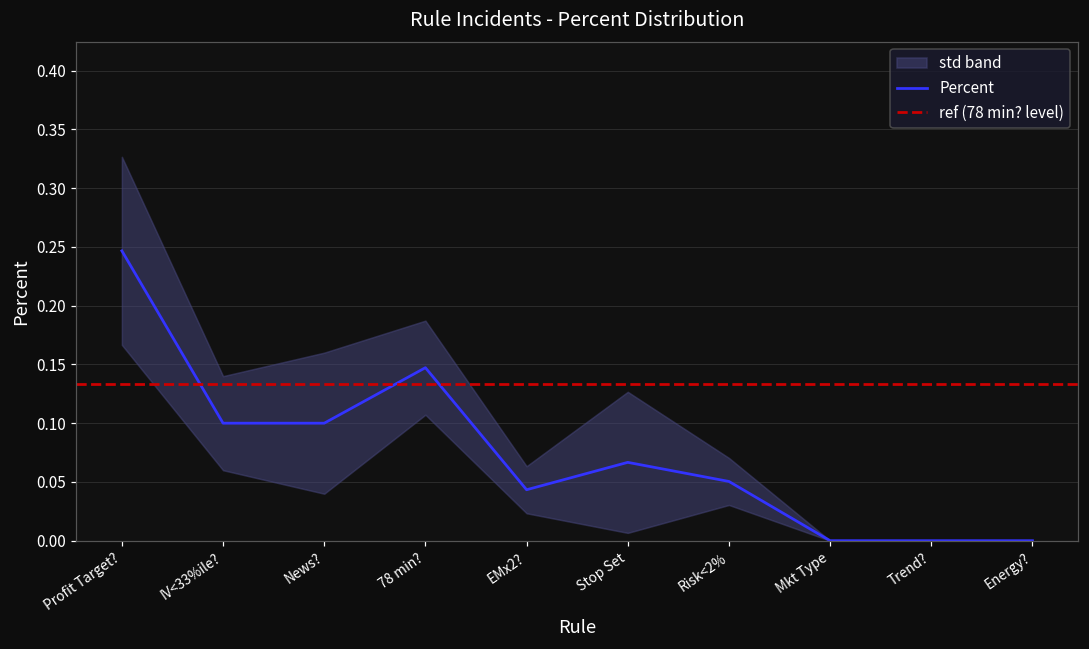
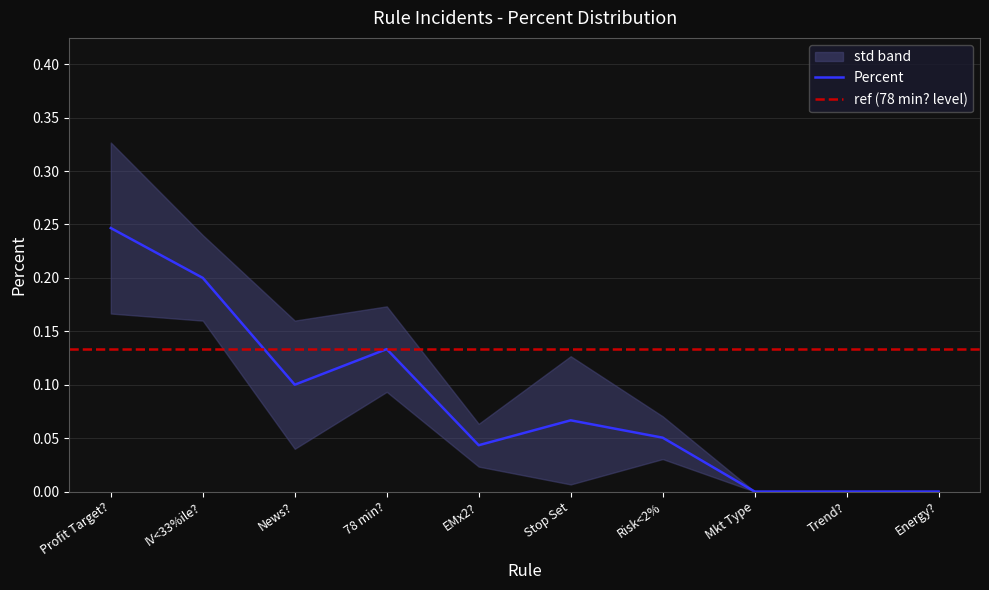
  {
    "Percent": {
      "Profit Target?": 0.247,
-     "IV<33%ile?": 0.1,
+     "IV<33%ile?": 0.2,
      "News?": 0.100,
-     "78 min?": 0.147,
+     "78 min?": 0.133,
      "EMx2?": 0.043,
      "Stop Set": 0.067,
      "Risk<2%": 0.050
    }
  }
